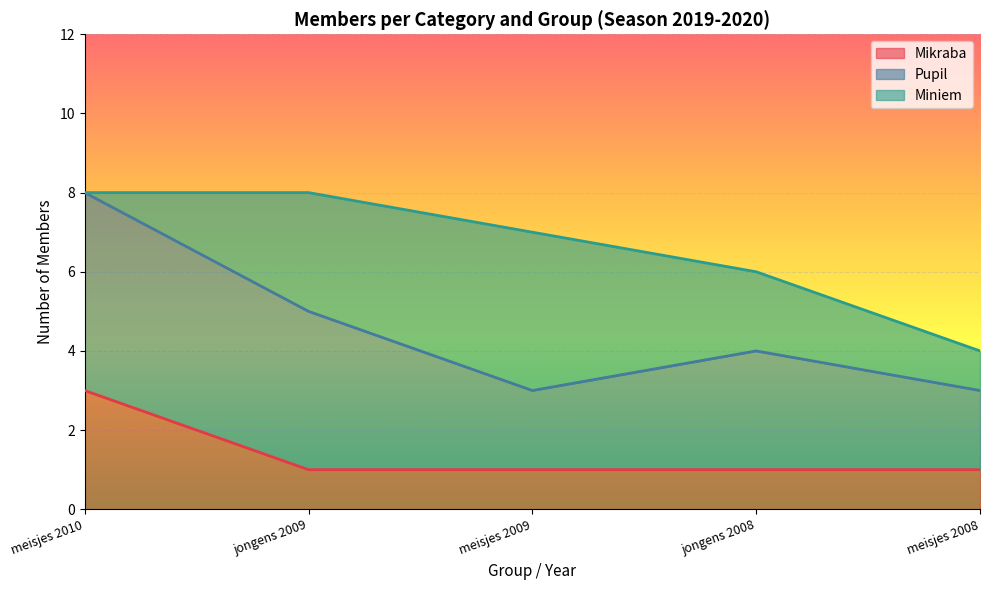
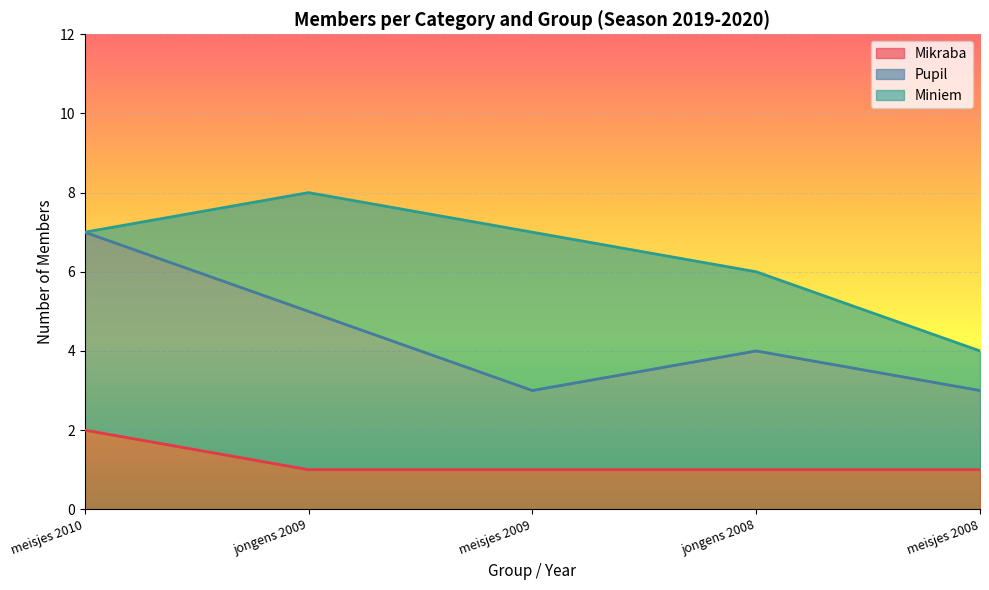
  {
    "Mikraba": {
-     "meisjes 2010": 3,
+     "meisjes 2010": 2,
      "jongens 2009": 1,
      "meisjes 2009": 1,
      "jongens 2008": 1,
      "meisjes 2008": 1
    }
  }
